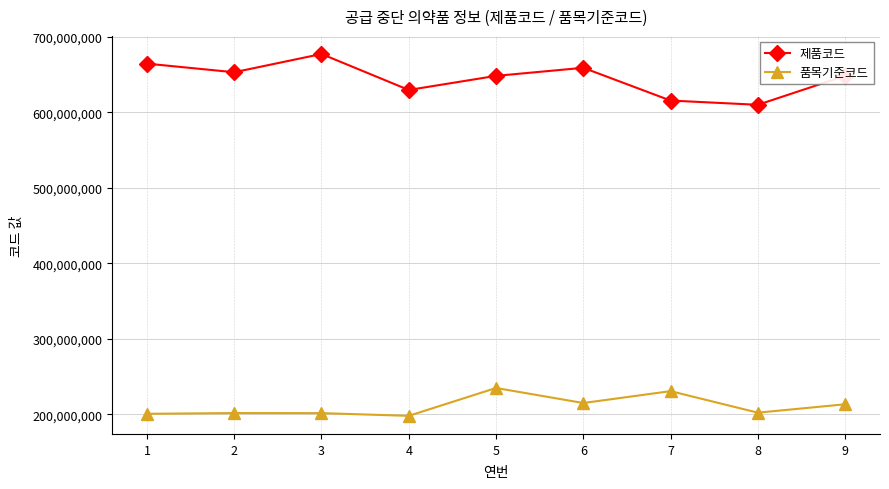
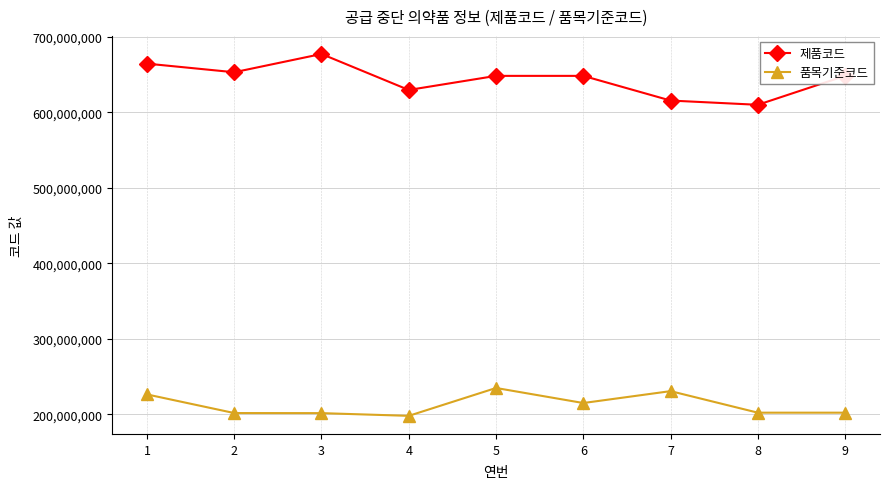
  {
    "제품코드": {
      "1": "660,000,000",
      "2": "650,000,000",
      "3": "680,000,000",
      "4": "630,000,000",
      "5": "650,000,000",
-     "6": "660,000,000",
+     "6": "650,000,000",
      "7": "620,000,000",
      "8": "610,000,000"
    },
    "품목기준코드": {
-     "1": "200,000,000",
+     "1": "230,000,000",
      "2": "200,000,000",
      "3": "200,000,000",
      "4": "200,000,000",
      "5": "230,000,000",
      "6": "210,000,000",
      "7": "230,000,000",
      "8": "200,000,000",
-     "9": "210,000,000"
+     "9": "200,000,000"
    }
  }
